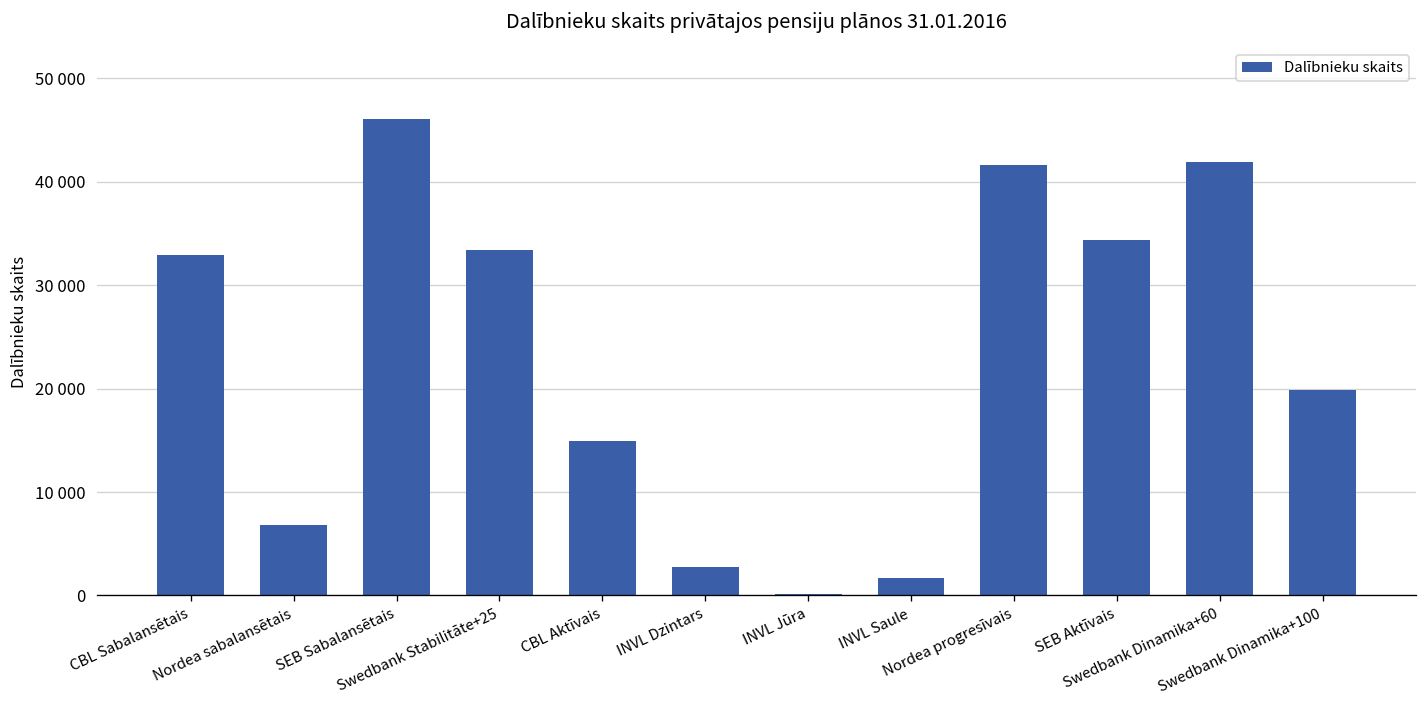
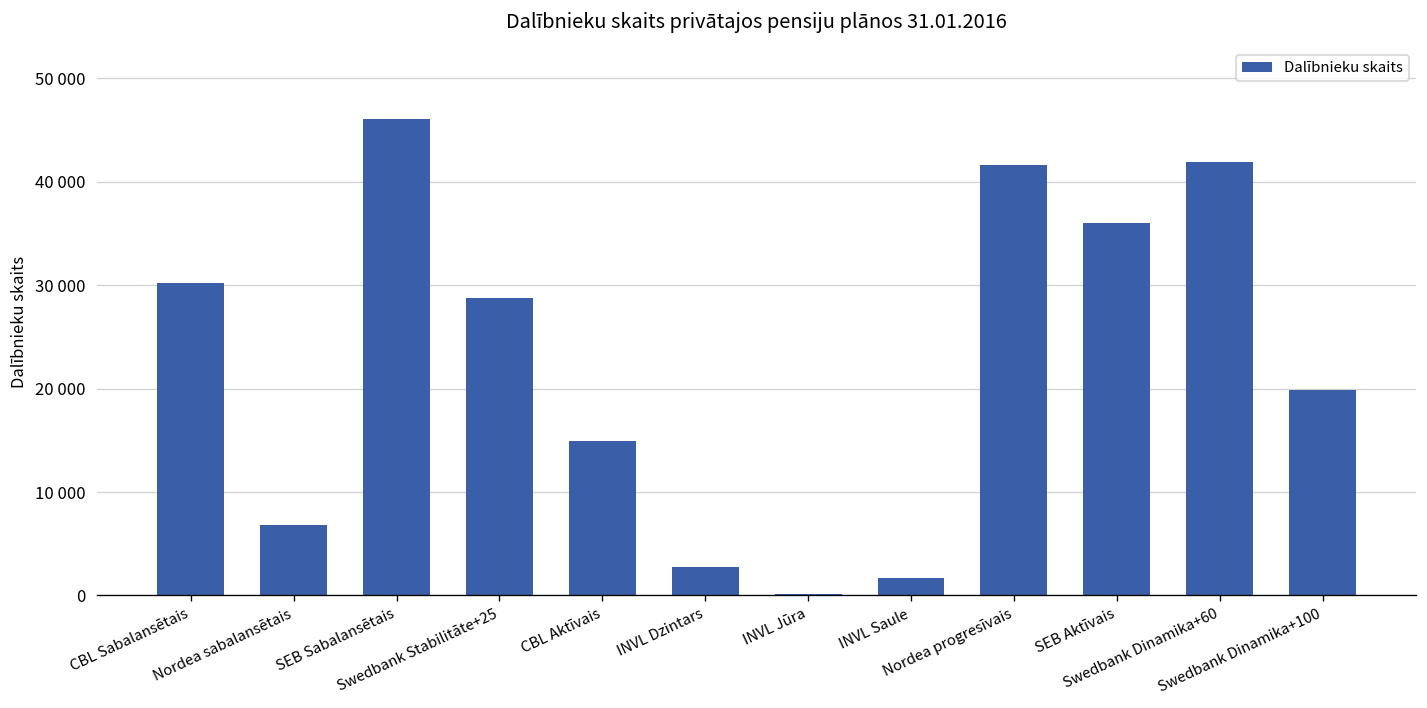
  {
-   "CBL Sabalansētais": 33000,
+   "CBL Sabalansētais": 30000,
    "Nordea sabalansētais": 7000,
    "SEB Sabalansētais": 46000,
-   "Swedbank Stabilitāte+25": 33000,
+   "Swedbank Stabilitāte+25": 29000,
    "CBL Aktīvais": 15000,
    "INVL Dzintars": 3000,
    "INVL Saule": 2000,
    "Nordea progresīvais": 42000,
-   "SEB Aktīvais": 34000,
+   "SEB Aktīvais": 36000,
    "Swedbank Dinamika+60": 42000,
    "Swedbank Dinamika+100": 20000
  }
